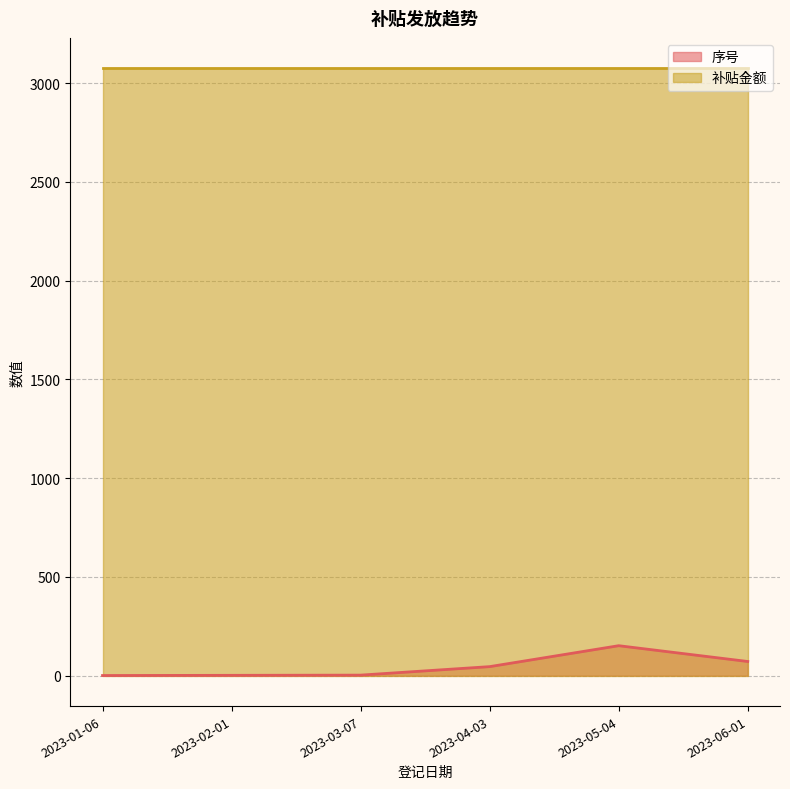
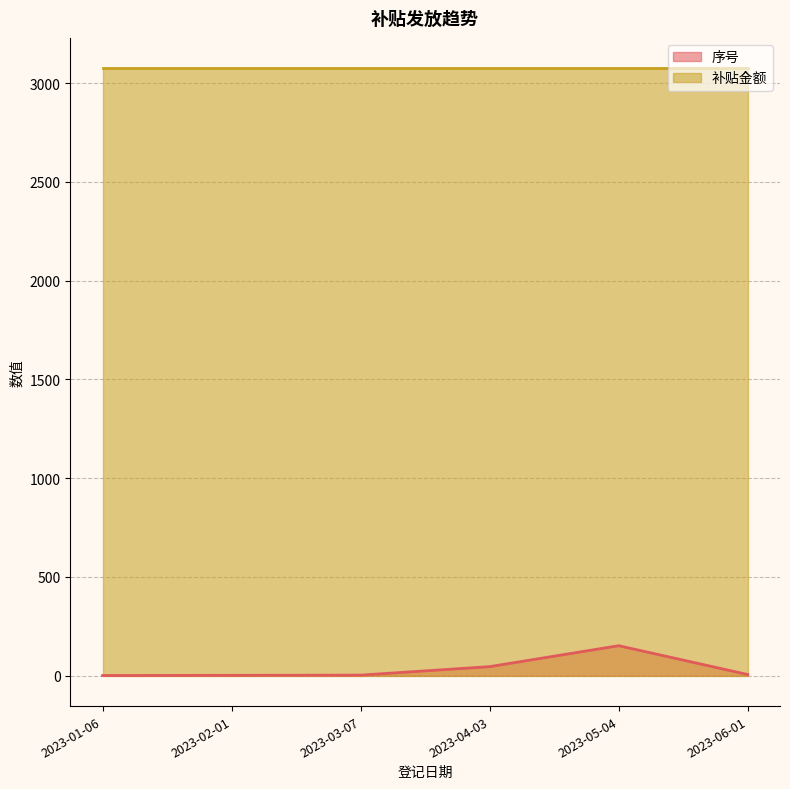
  {
    "序号": {
      "2023-01-06": 0,
      "2023-02-01": 0,
      "2023-03-07": 0,
      "2023-04-03": 50,
      "2023-05-04": 150,
-     "2023-06-01": 70
+     "2023-06-01": 10
    },
    "补贴金额": {
      "2023-01-06": 3080,
      "2023-02-01": 3080,
      "2023-03-07": 3080,
      "2023-04-03": 3080,
      "2023-05-04": 3080
    }
  }
